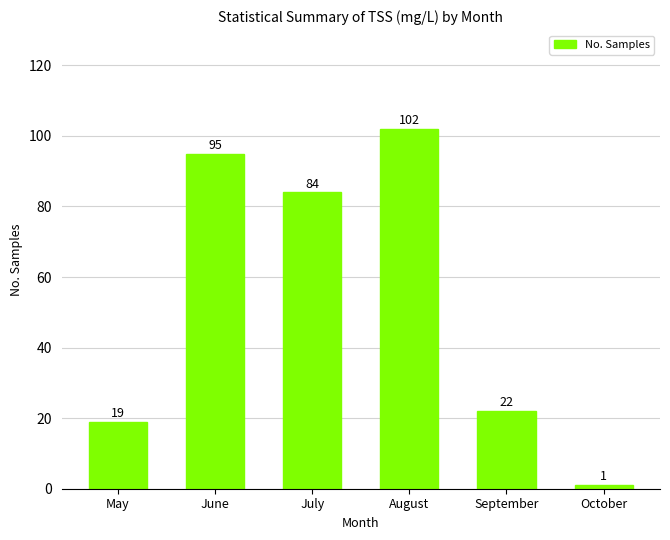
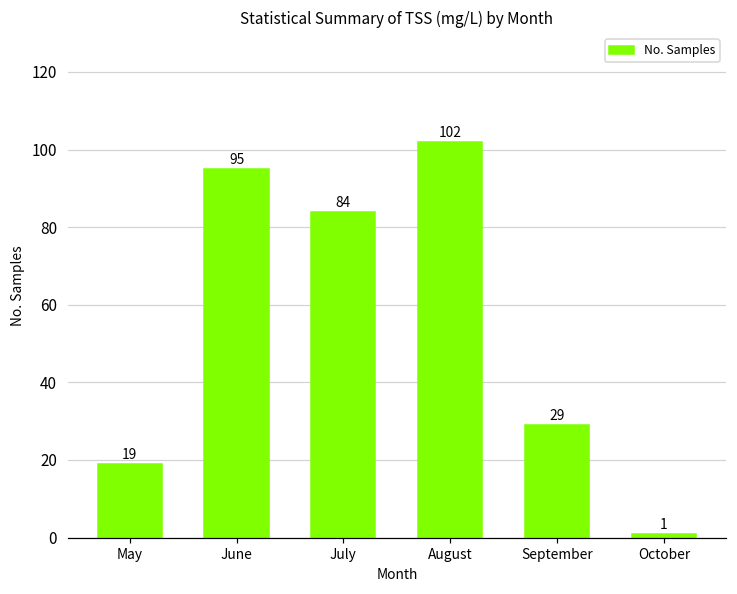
  {
    "May": 19,
    "June": 95,
    "July": 84,
    "August": 102,
-   "September": 22,
+   "September": 29,
    "October": 1
  }
